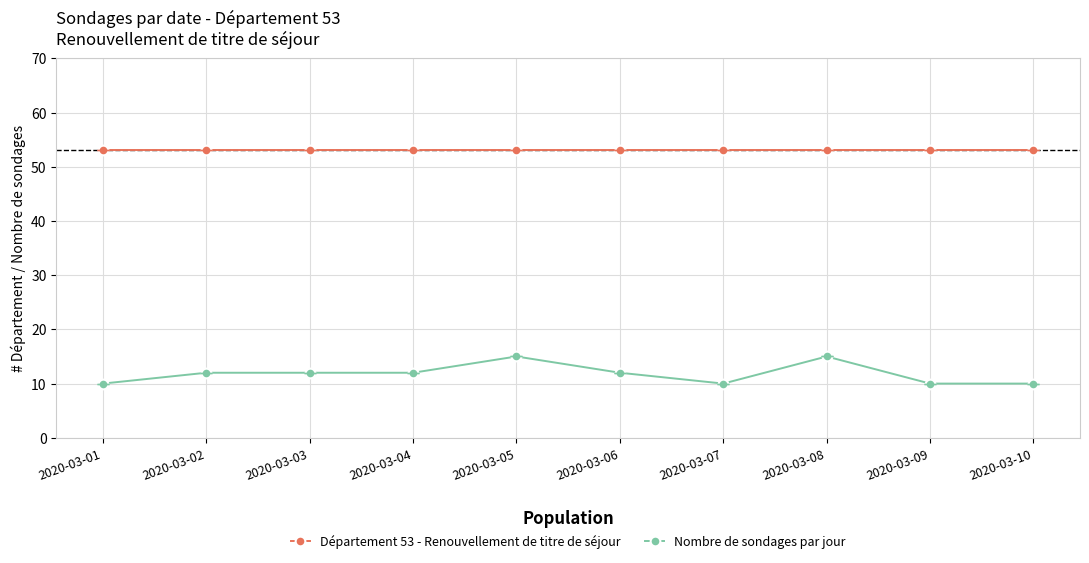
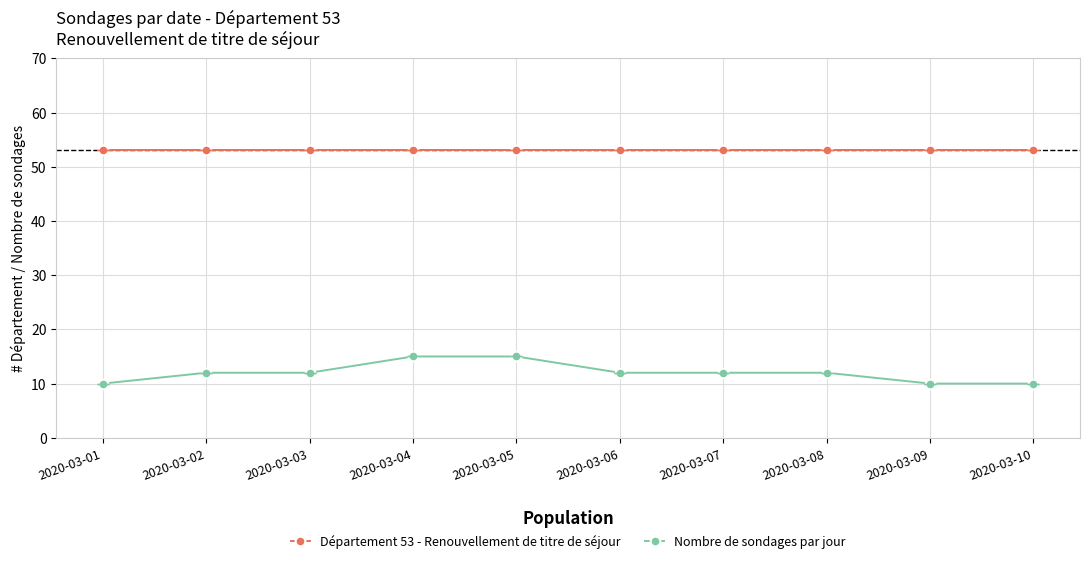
  {
    "Département 53 - Renouvellement de titre de séjour": {
      "2020-03-01": 53,
      "2020-03-02": 53,
      "2020-03-03": 53,
      "2020-03-04": 53,
      "2020-03-05": 53,
      "2020-03-06": 53,
      "2020-03-07": 53,
      "2020-03-08": 53,
      "2020-03-09": 53,
      "2020-03-10": 53
    },
    "Nombre de sondages par jour": {
      "2020-03-01": 10,
      "2020-03-02": 12,
      "2020-03-03": 12,
-     "2020-03-04": 12,
+     "2020-03-04": 15,
      "2020-03-05": 15,
      "2020-03-06": 12,
-     "2020-03-07": 10,
-     "2020-03-08": 15,
+     "2020-03-07": 12,
+     "2020-03-08": 12,
      "2020-03-09": 10,
      "2020-03-10": 10
    }
  }
